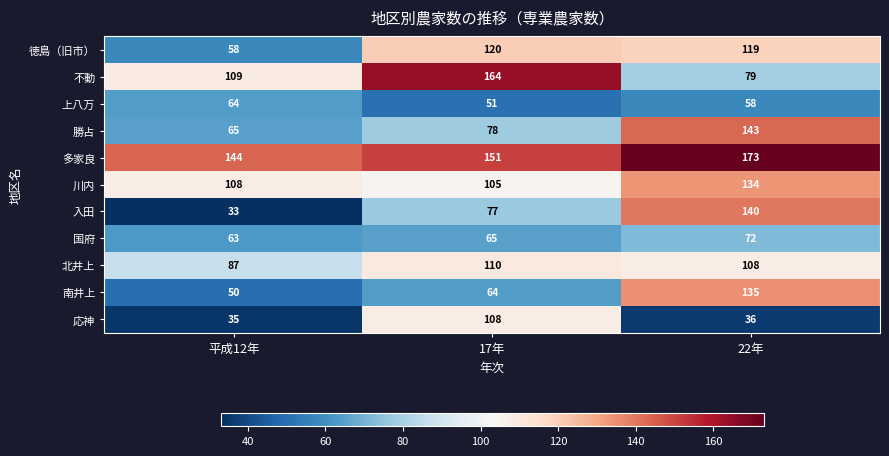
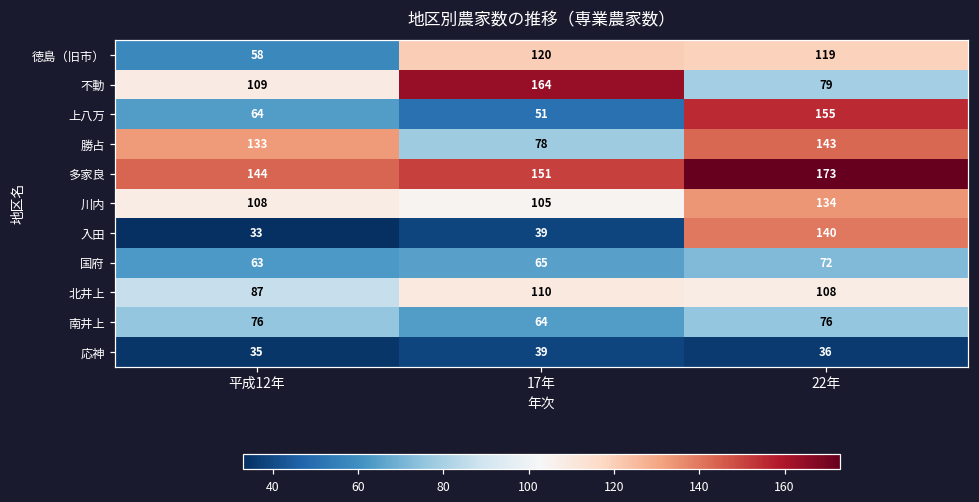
  {
    "徳島（旧市）": {
      "平成12年": 58,
      "17年": 120,
      "22年": 119
    },
    "不動": {
      "平成12年": 109,
      "17年": 164,
      "22年": 79
    },
    "上八万": {
      "平成12年": 64,
      "17年": 51,
-     "22年": 58
+     "22年": 155
    },
    "勝占": {
-     "平成12年": 65,
+     "平成12年": 133,
      "17年": 78,
      "22年": 143
    },
    "多家良": {
      "平成12年": 144,
      "17年": 151,
      "22年": 173
    },
    "川内": {
      "平成12年": 108,
      "17年": 105,
      "22年": 134
    },
    "入田": {
      "平成12年": 33,
-     "17年": 77,
+     "17年": 39,
      "22年": 140
    },
    "国府": {
      "平成12年": 63,
      "17年": 65,
      "22年": 72
    },
    "北井上": {
      "平成12年": 87,
      "17年": 110,
      "22年": 108
    },
    "南井上": {
-     "平成12年": 50,
+     "平成12年": 76,
      "17年": 64,
-     "22年": 135
+     "22年": 76
    },
    "応神": {
      "平成12年": 35,
-     "17年": 108,
+     "17年": 39,
      "22年": 36
    }
  }
